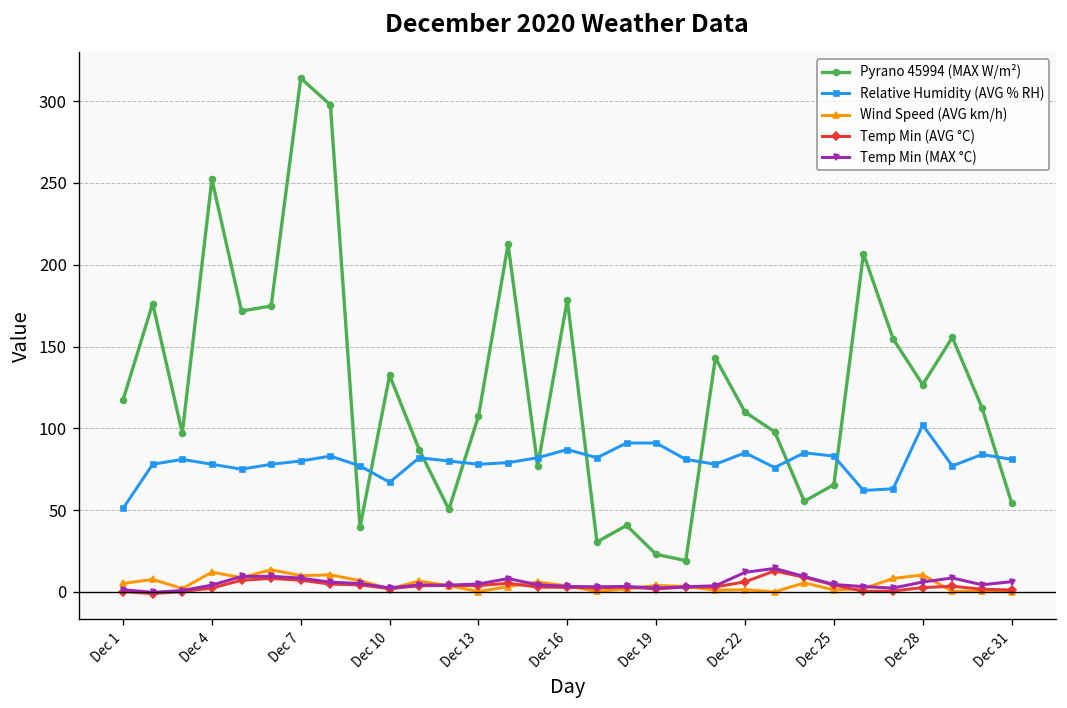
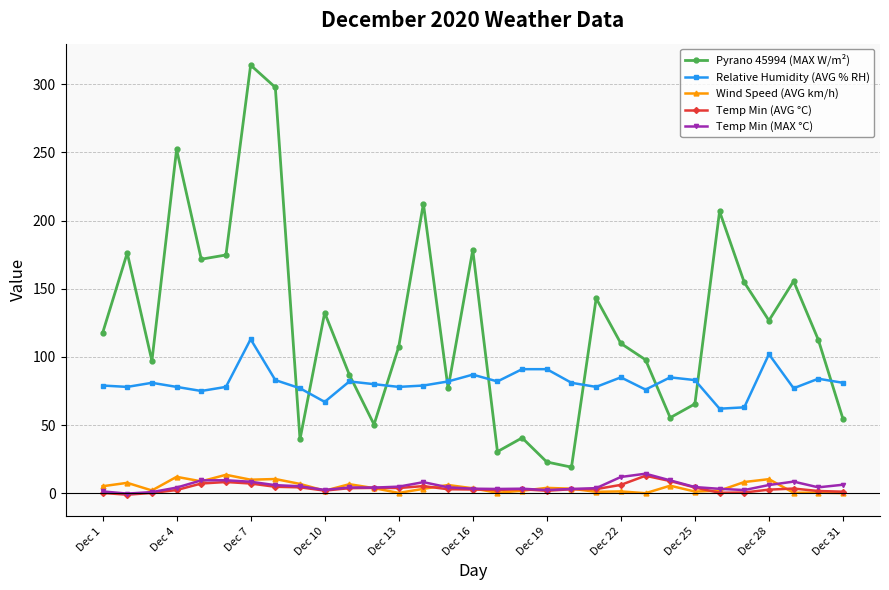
  {
    "Pyrano 45994 (MAX W/m²)": {
      "Dec 1": 117,
      "Dec 4": 252,
      "Dec 7": 314,
      "Dec 10": 132,
      "Dec 13": 107,
      "Dec 16": 179,
      "Dec 19": 23,
      "Dec 22": 110,
      "Dec 25": 66,
      "Dec 28": 127,
      "Dec 31": 55
    },
    "Relative Humidity (AVG % RH)": {
-     "Dec 1": 51,
+     "Dec 1": 79,
      "Dec 4": 78,
-     "Dec 7": 80,
+     "Dec 7": 113,
      "Dec 10": 67,
      "Dec 13": 78,
      "Dec 16": 87,
      "Dec 19": 91,
      "Dec 22": 85,
      "Dec 25": 83,
      "Dec 28": 102,
      "Dec 31": 81
    },
    "Wind Speed (AVG km/h)": {
      "Dec 1": 5,
      "Dec 4": 12,
      "Dec 13": 0,
      "Dec 22": 1,
      "Dec 25": 1,
      "Dec 28": 10
    },
    "Temp Min (AVG °C)": {
      "Dec 22": 6,
      "Dec 28": 3
    },
    "Temp Min (MAX °C)": {
      "Dec 22": 12,
      "Dec 28": 6,
      "Dec 31": 6
    }
  }
